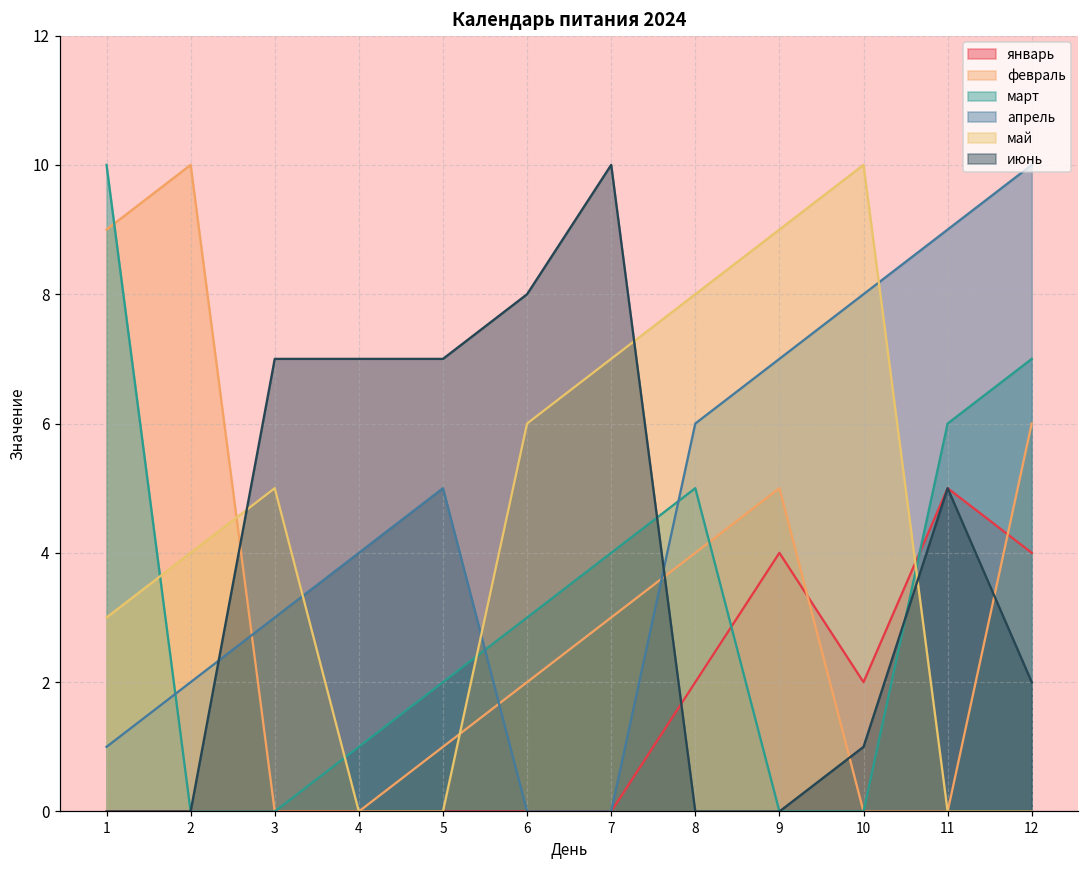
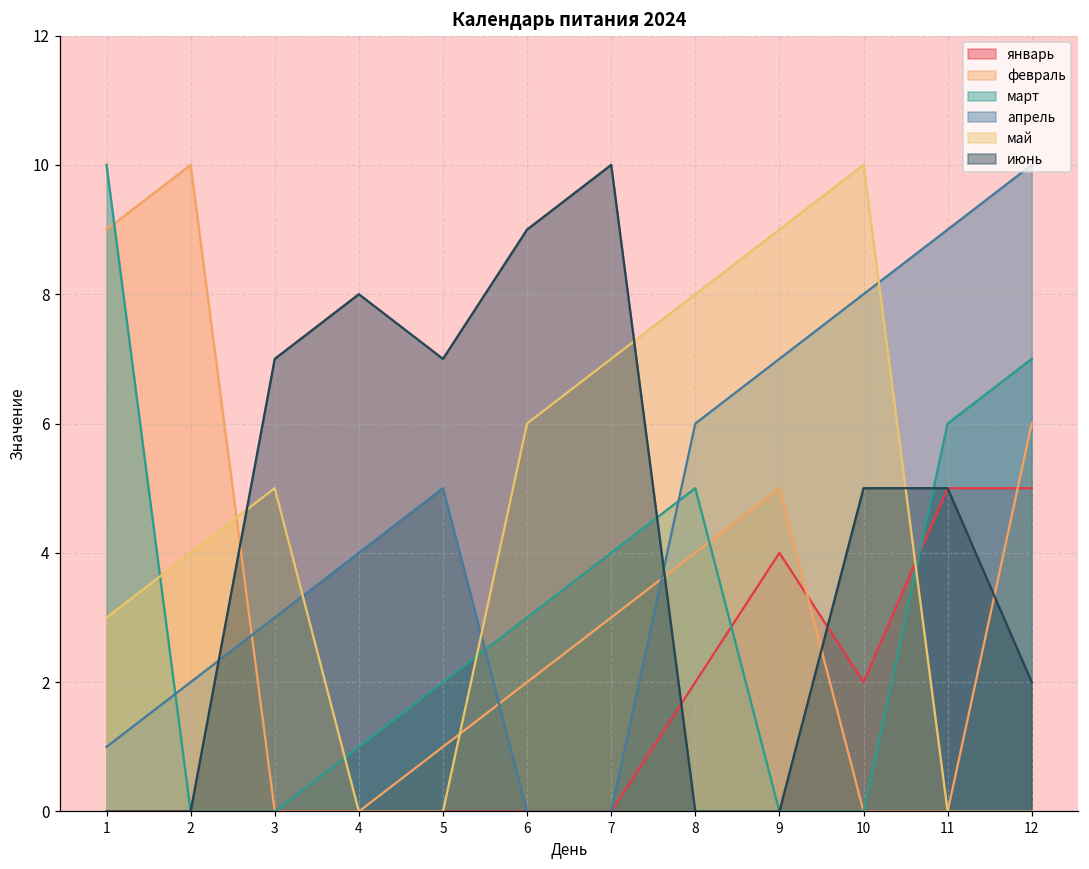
  {
    "январь": {
      "8": 2,
      "9": 4,
      "10": 2,
-     "12": 4
+     "12": 5
    },
    "июнь": {
      "3": 7,
-     "4": 7,
+     "4": 8,
      "5": 7,
-     "6": 8,
+     "6": 9,
      "7": 10,
      "8": 0,
-     "10": 1,
+     "10": 5,
      "12": 2
    }
  }
